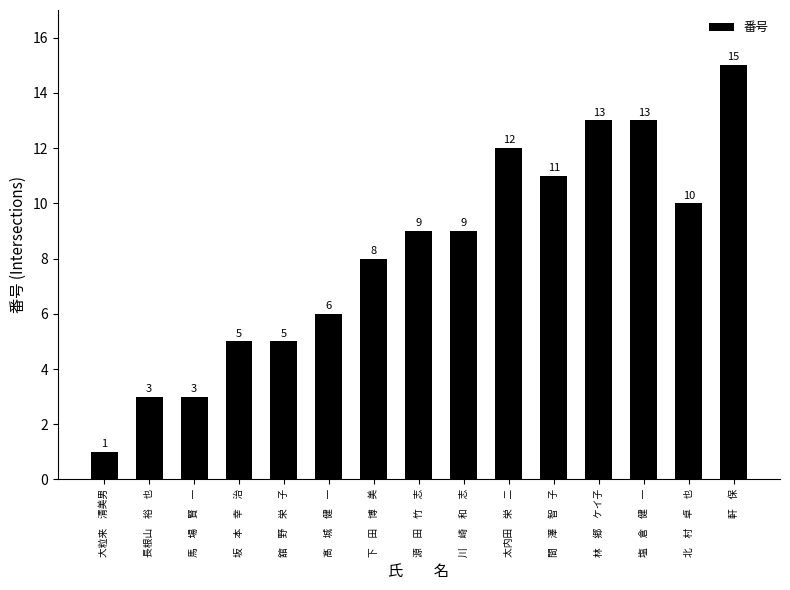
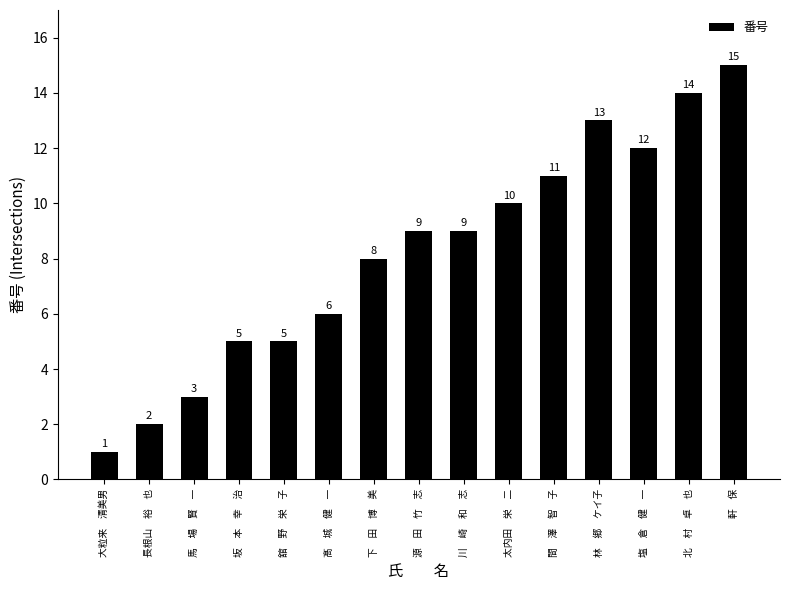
  {
    "大粒来 清美男": 1,
-   "長根山 裕 也": 3,
+   "長根山 裕 也": 2,
    "馬 場 賢 一": 3,
    "坂 本 幸 治": 5,
    "舘 野 栄 子": 5,
    "髙 城 健 一": 6,
    "下 田 博 美": 8,
    "源 田 竹 志": 9,
    "川 崎 和 志": 9,
-   "太内田 栄 二": 12,
+   "太内田 栄 二": 10,
    "間 澤 智 子": 11,
    "林 郷 ケイ子": 13,
-   "塩 倉 健 一": 13,
-   "北 村 卓 也": 10,
+   "塩 倉 健 一": 12,
+   "北 村 卓 也": 14,
    "軒 保": 15
  }
